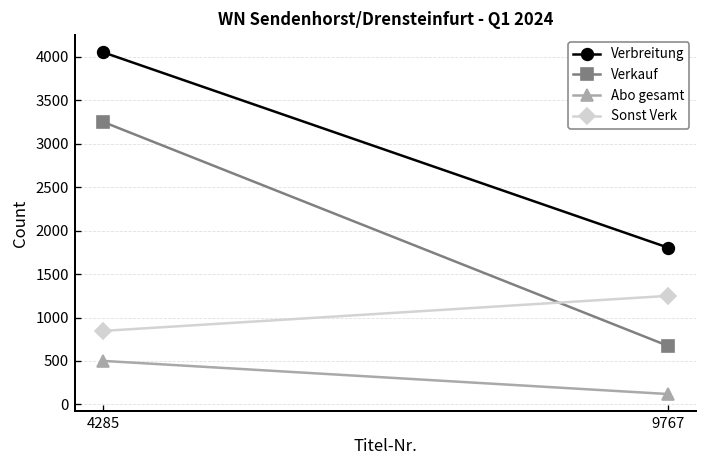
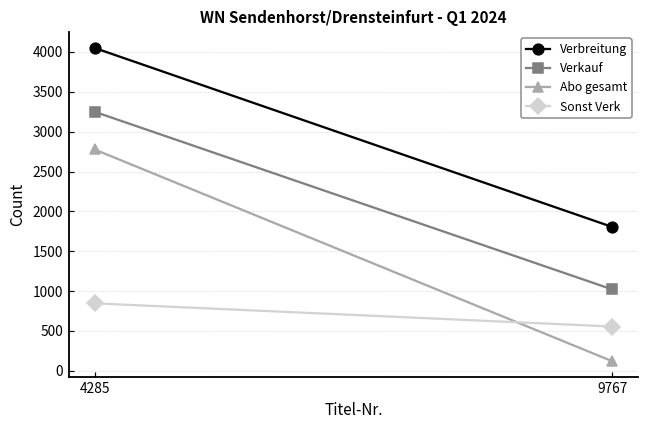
  {
    "Verbreitung": {
      "4285": 4100,
      "9767": 1800
    },
    "Verkauf": {
      "4285": 3300,
-     "9767": 700
+     "9767": 1000
    },
    "Abo gesamt": {
-     "4285": 500,
+     "4285": 2800,
      "9767": 100
    },
    "Sonst Verk": {
      "4285": 800,
-     "9767": 1200
+     "9767": 600
    }
  }
